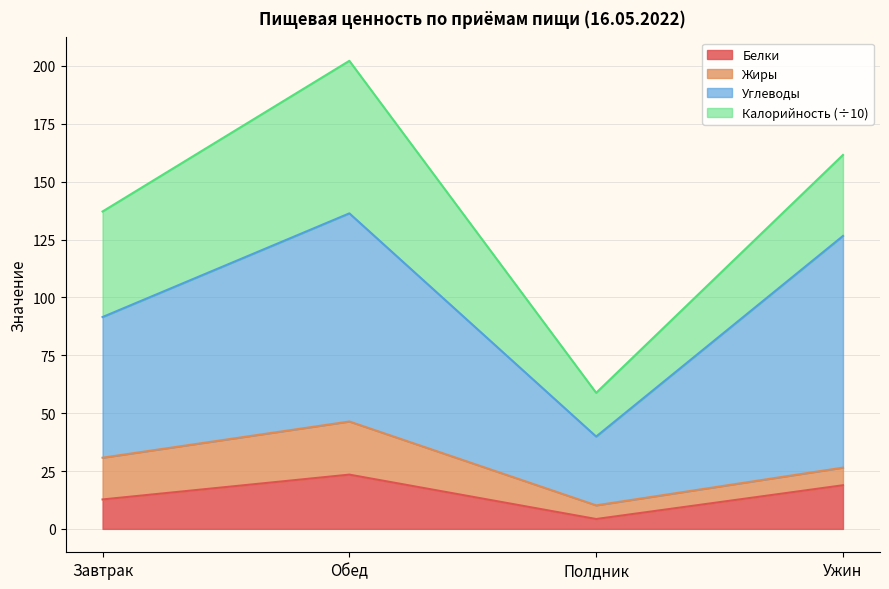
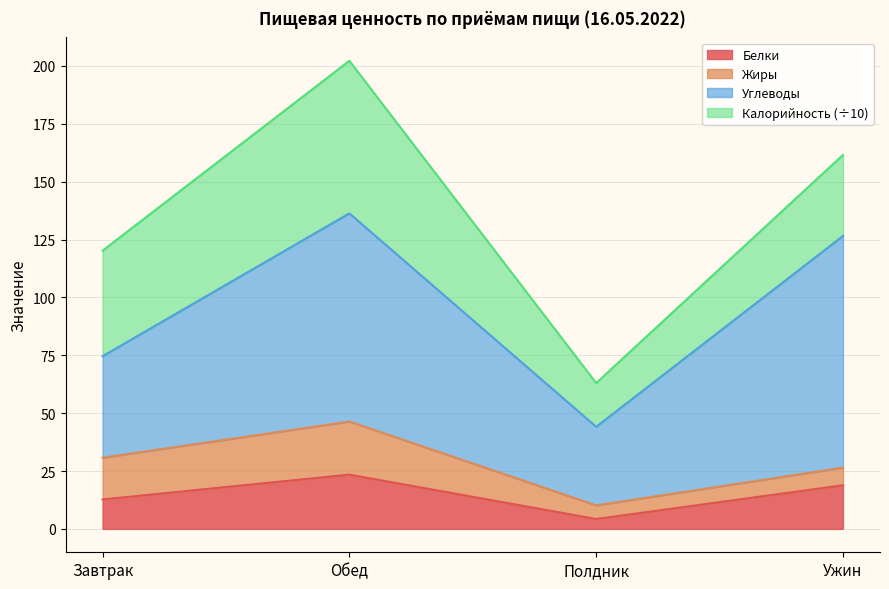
  {
    "Углеводы": {
-     "Завтрак": 61,
+     "Завтрак": 44,
      "Обед": 90,
-     "Полдник": 30,
+     "Полдник": 34,
      "Ужин": 100
    },
    "Калорийность (÷10)": {
      "Завтрак": 46,
      "Обед": 66,
      "Полдник": 19,
      "Ужин": 35
    }
  }
